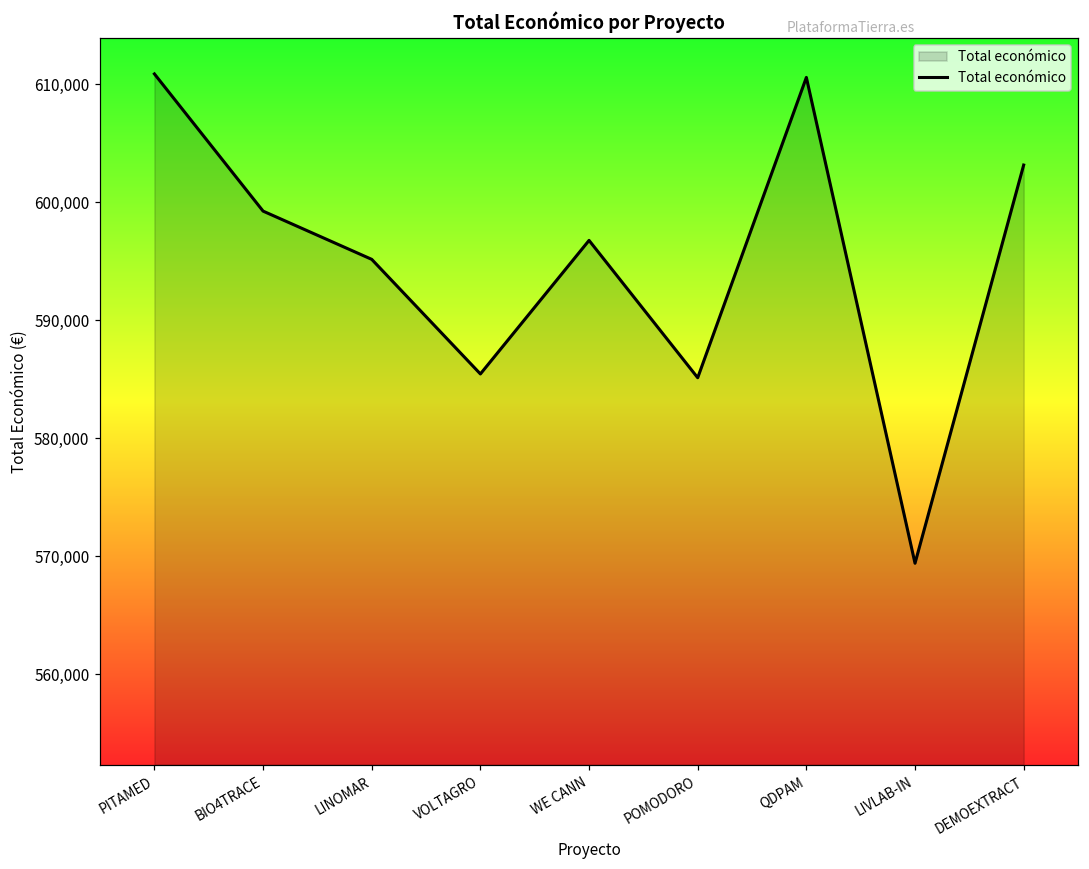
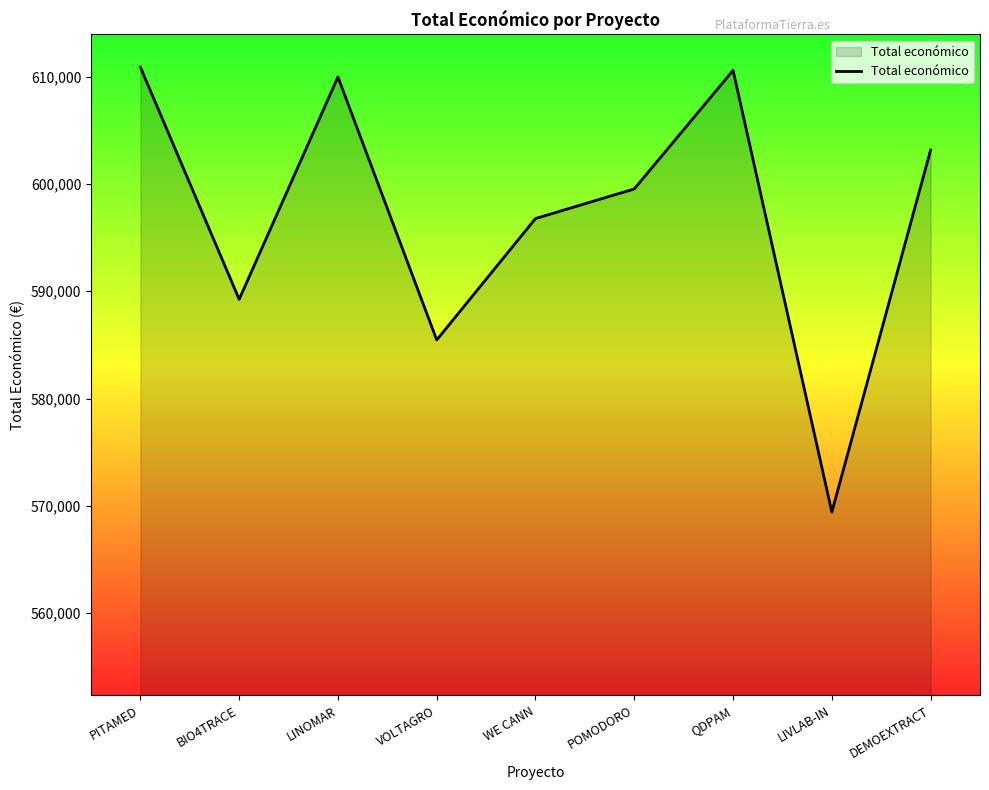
  {
    "PITAMED": "610,900",
-   "BIO4TRACE": "599,300",
-   "LINOMAR": "595,200",
+   "BIO4TRACE": "589,200",
+   "LINOMAR": "610,000",
    "VOLTAGRO": "585,500",
    "WE CANN": "596,800",
-   "POMODORO": "585,100",
+   "POMODORO": "599,500",
    "QDPAM": "610,600",
    "LIVLAB-IN": "569,400",
    "DEMOEXTRACT": "603,200"
  }
